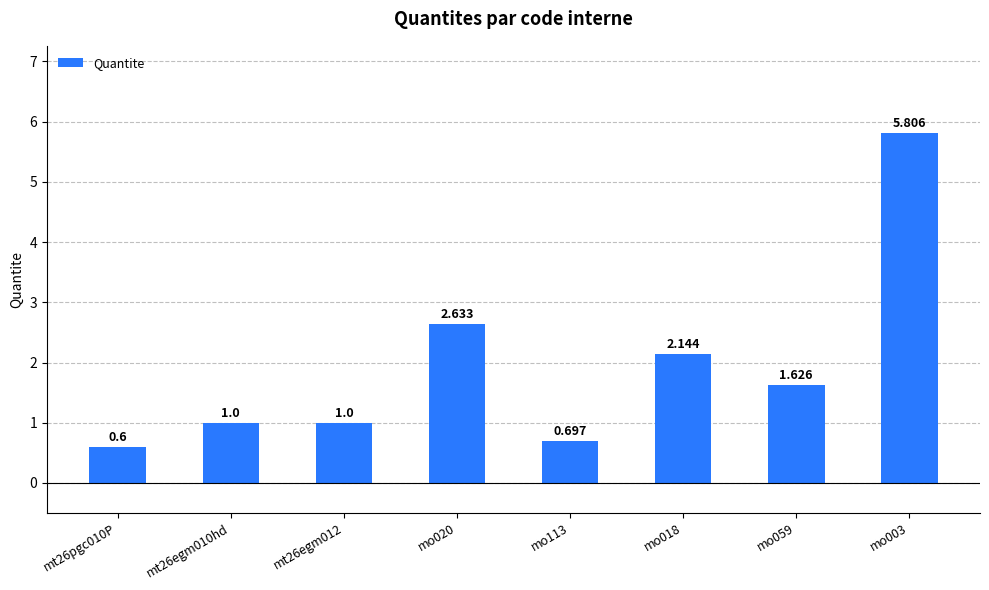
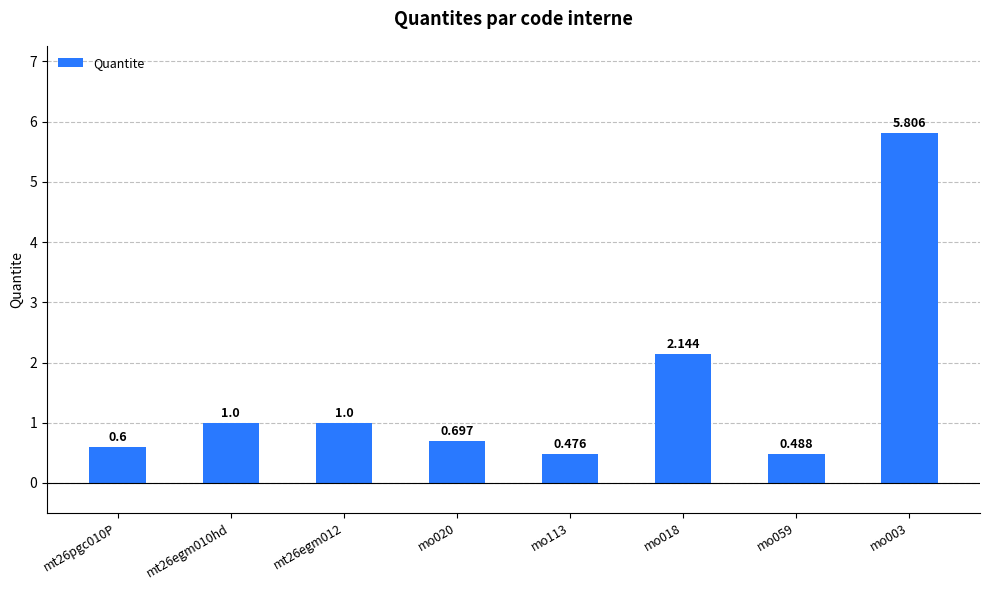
  {
    "mt26pgc010P": 0.6,
    "mt26egm010hd": 1.0,
    "mt26egm012": 1.0,
-   "mo020": 2.633,
-   "mo113": 0.697,
+   "mo020": 0.697,
+   "mo113": 0.476,
    "mo018": 2.144,
-   "mo059": 1.626,
+   "mo059": 0.488,
    "mo003": 5.806
  }
